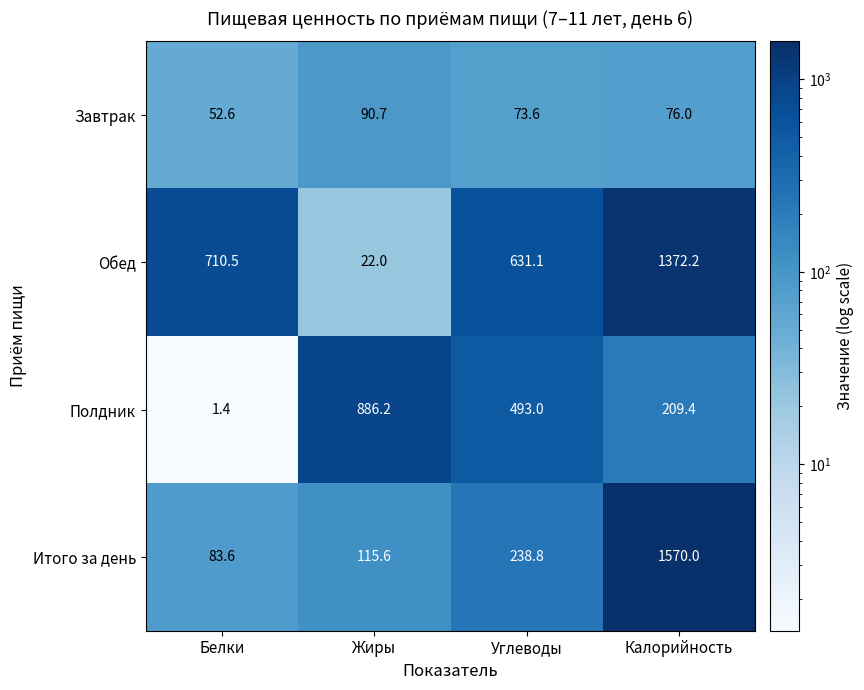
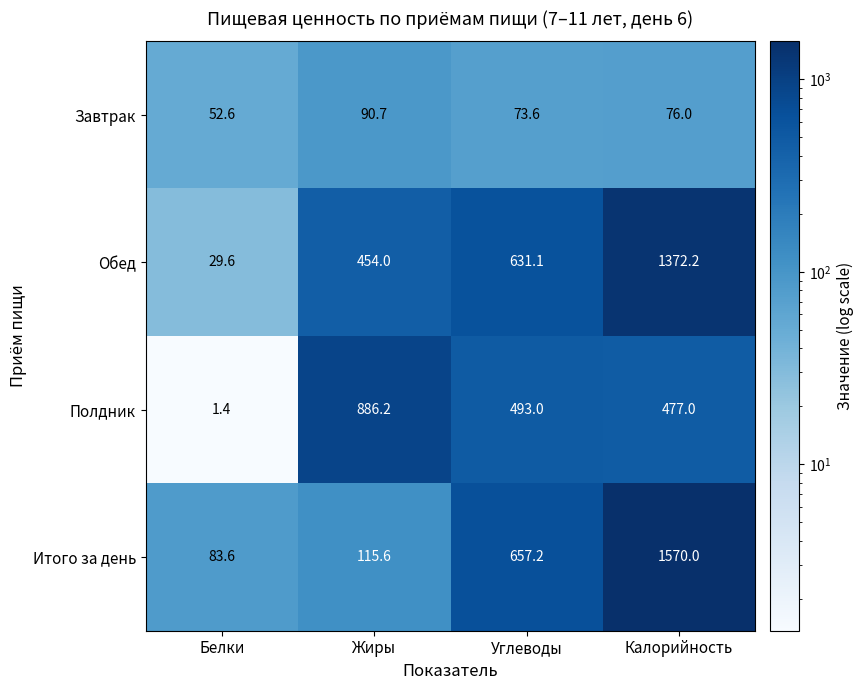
  {
    "Завтрак": {
      "Белки": 52.6,
      "Жиры": 90.7,
      "Углеводы": 73.6,
      "Калорийность": 76.0
    },
    "Обед": {
-     "Белки": 710.5,
-     "Жиры": 22.0,
+     "Белки": 29.6,
+     "Жиры": 454.0,
      "Углеводы": 631.1,
      "Калорийность": 1372.2
    },
    "Полдник": {
      "Белки": 1.4,
      "Жиры": 886.2,
      "Углеводы": 493.0,
-     "Калорийность": 209.4
+     "Калорийность": 477.0
    },
    "Итого за день": {
      "Белки": 83.6,
      "Жиры": 115.6,
-     "Углеводы": 238.8,
+     "Углеводы": 657.2,
      "Калорийность": 1570.0
    }
  }
